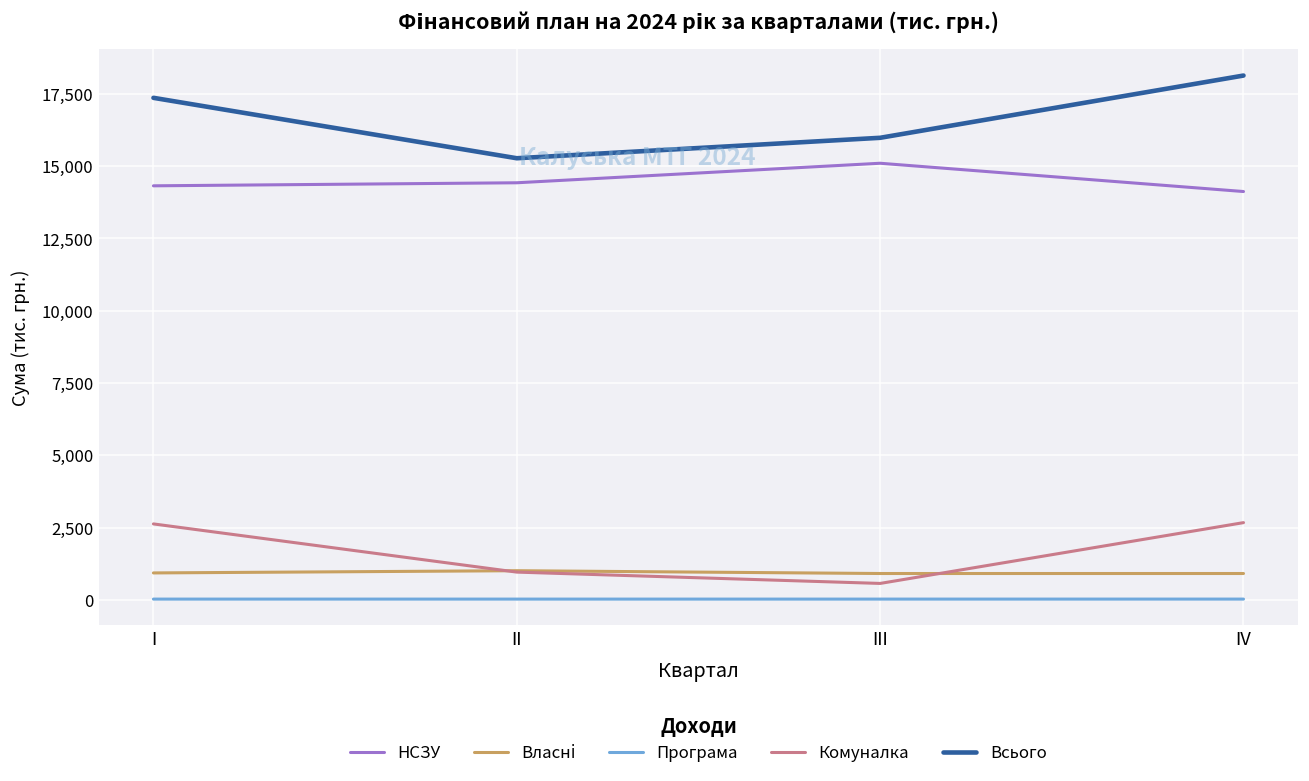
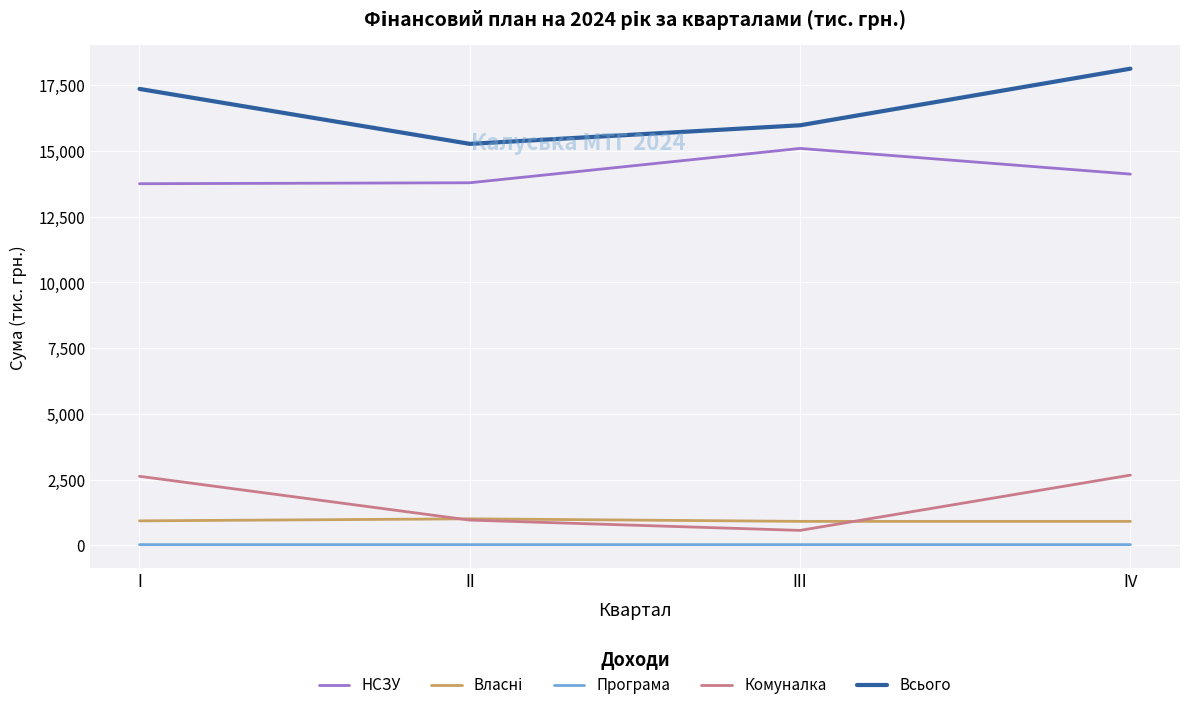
  {
    "НСЗУ": {
-     "І": "14,300",
-     "ІІ": "14,400",
+     "І": "13,800",
+     "ІІ": "13,800",
      "ІІІ": "15,100",
      "ІV": "14,100"
    },
    "Програма": {
      "І": "0",
      "ІІ": "0",
      "ІІІ": "0",
      "ІV": "0"
    },
    "Всього": {
      "І": "17,400",
      "ІІІ": "16,000",
      "ІV": "18,100"
    }
  }
